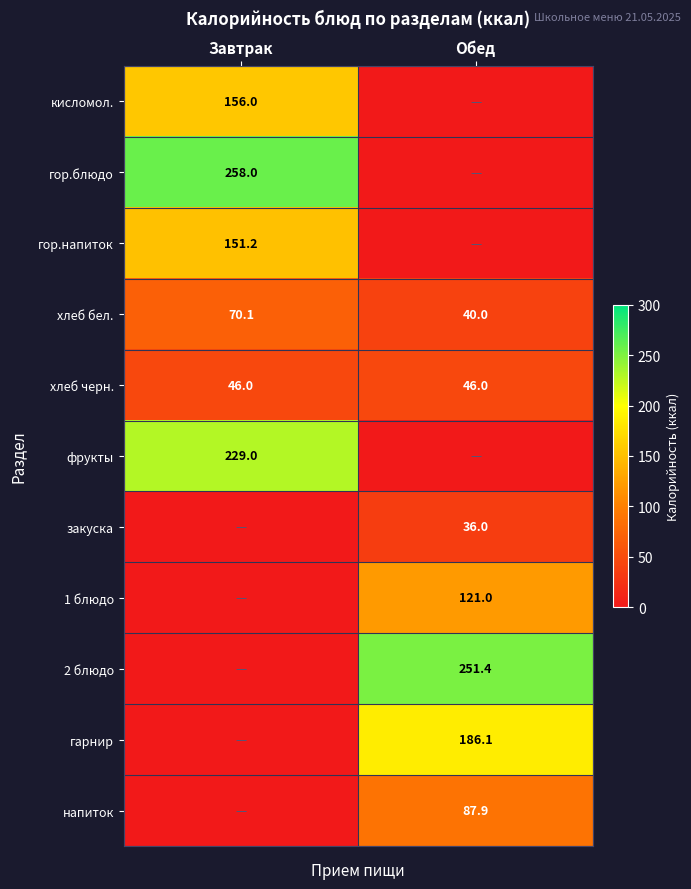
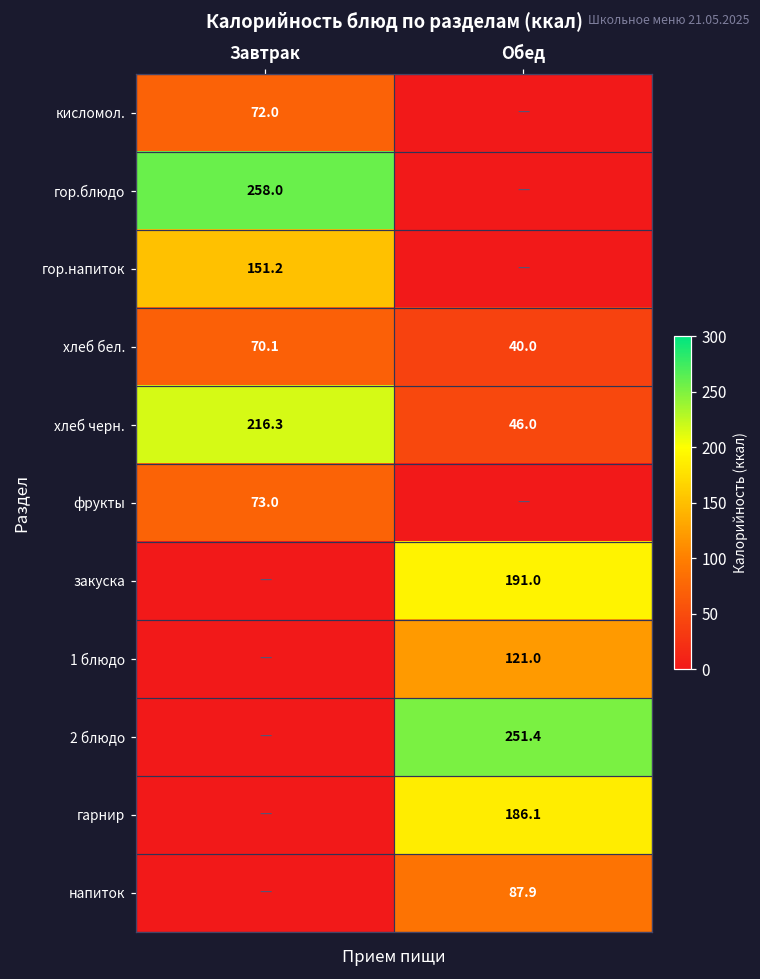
  {
    "кисломол.": {
-     "Завтрак": 156.0
+     "Завтрак": 72.0
    },
    "гор.блюдо": {
      "Завтрак": 258.0
    },
    "гор.напиток": {
      "Завтрак": 151.2
    },
    "хлеб бел.": {
      "Завтрак": 70.1,
      "Обед": 40.0
    },
    "хлеб черн.": {
-     "Завтрак": 46.0,
+     "Завтрак": 216.3,
      "Обед": 46.0
    },
    "фрукты": {
-     "Завтрак": 229.0
+     "Завтрак": 73.0
    },
    "закуска": {
-     "Обед": 36.0
+     "Обед": 191.0
    },
    "1 блюдо": {
      "Обед": 121.0
    },
    "2 блюдо": {
      "Обед": 251.4
    },
    "гарнир": {
      "Обед": 186.1
    },
    "напиток": {
      "Обед": 87.9
    }
  }
